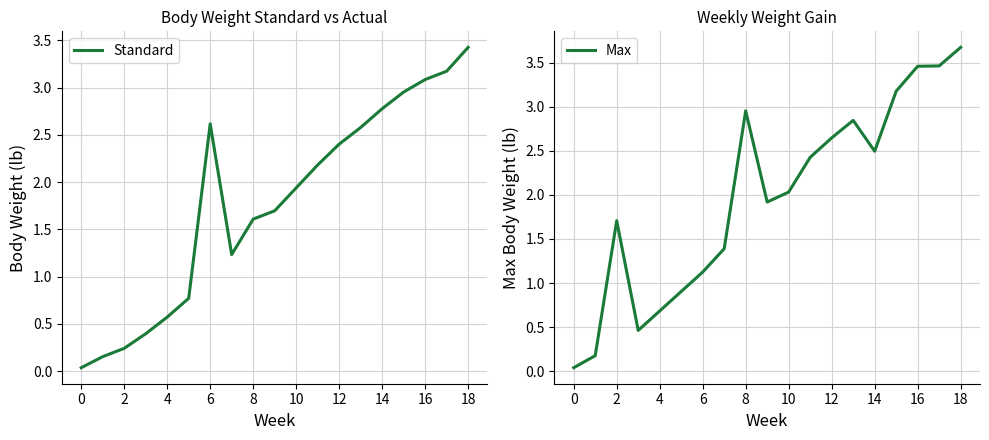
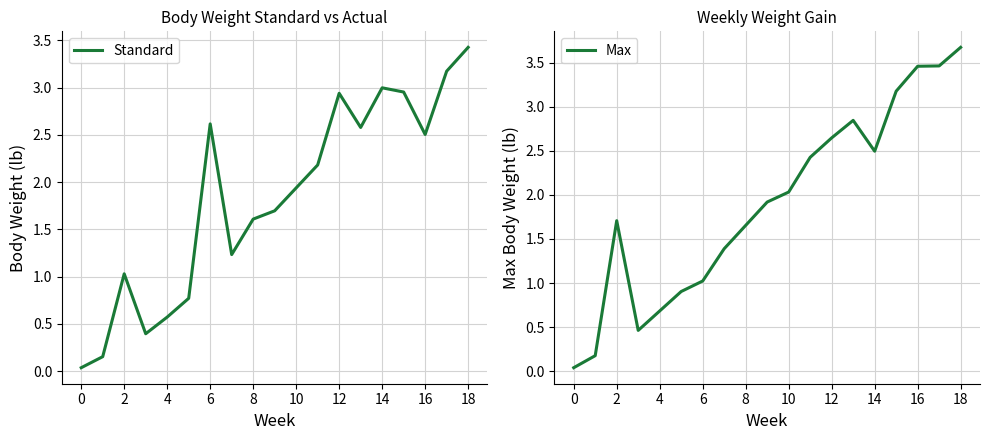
  {
    "Body Weight Standard vs Actual": {
      "0": 0.0,
-     "2": 0.2,
+     "2": 1.0,
      "4": 0.6,
      "6": 2.6,
      "8": 1.6,
      "10": 1.9,
-     "12": 2.4,
-     "14": 2.8,
-     "16": 3.1,
+     "12": 2.9,
+     "14": 3.0,
+     "16": 2.5,
      "18": 3.4
    },
    "Weekly Weight Gain": {
      "0": 0.0,
      "2": 1.7,
      "4": 0.7,
-     "6": 1.1,
-     "8": 3.0,
+     "6": 1.0,
+     "8": 1.7,
      "10": 2.0,
      "12": 2.6,
      "14": 2.5,
      "16": 3.5,
      "18": 3.7
    }
  }
